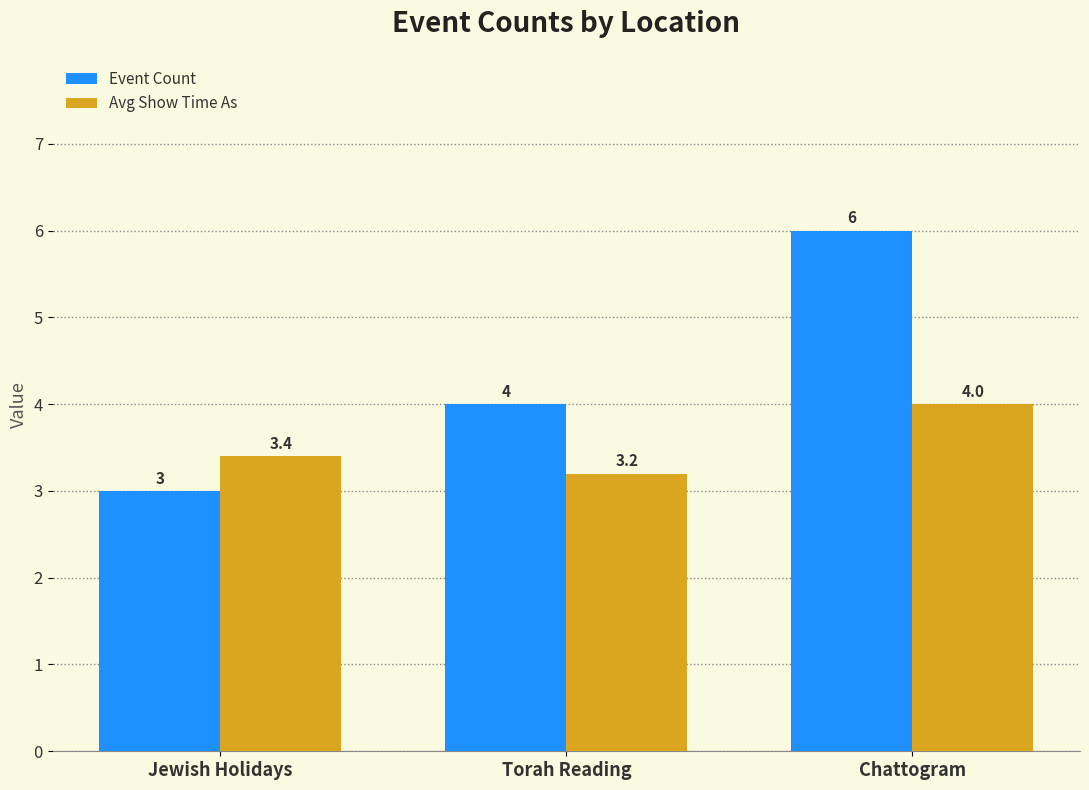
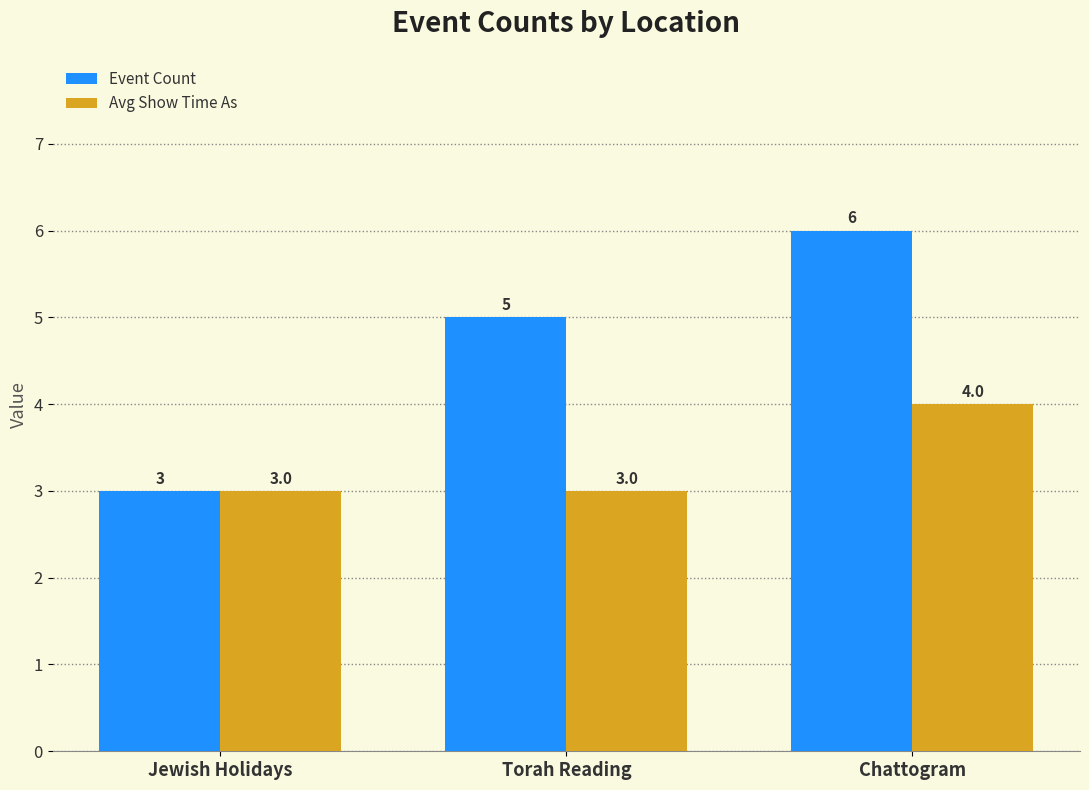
  {
    "Event Count": {
      "Jewish Holidays": 3,
-     "Torah Reading": 4,
+     "Torah Reading": 5,
      "Chattogram": 6
    },
    "Avg Show Time As": {
-     "Jewish Holidays": 3.4,
-     "Torah Reading": 3.2,
+     "Jewish Holidays": 3.0,
+     "Torah Reading": 3.0,
      "Chattogram": 4.0
    }
  }
